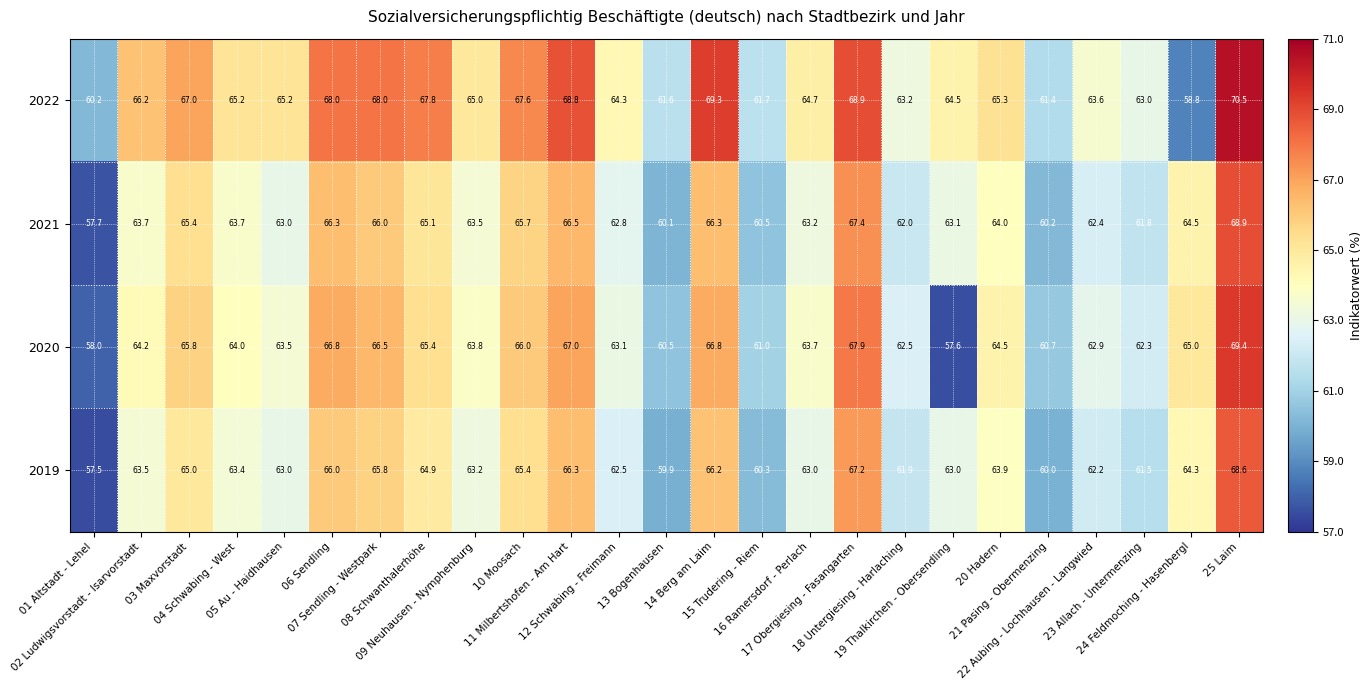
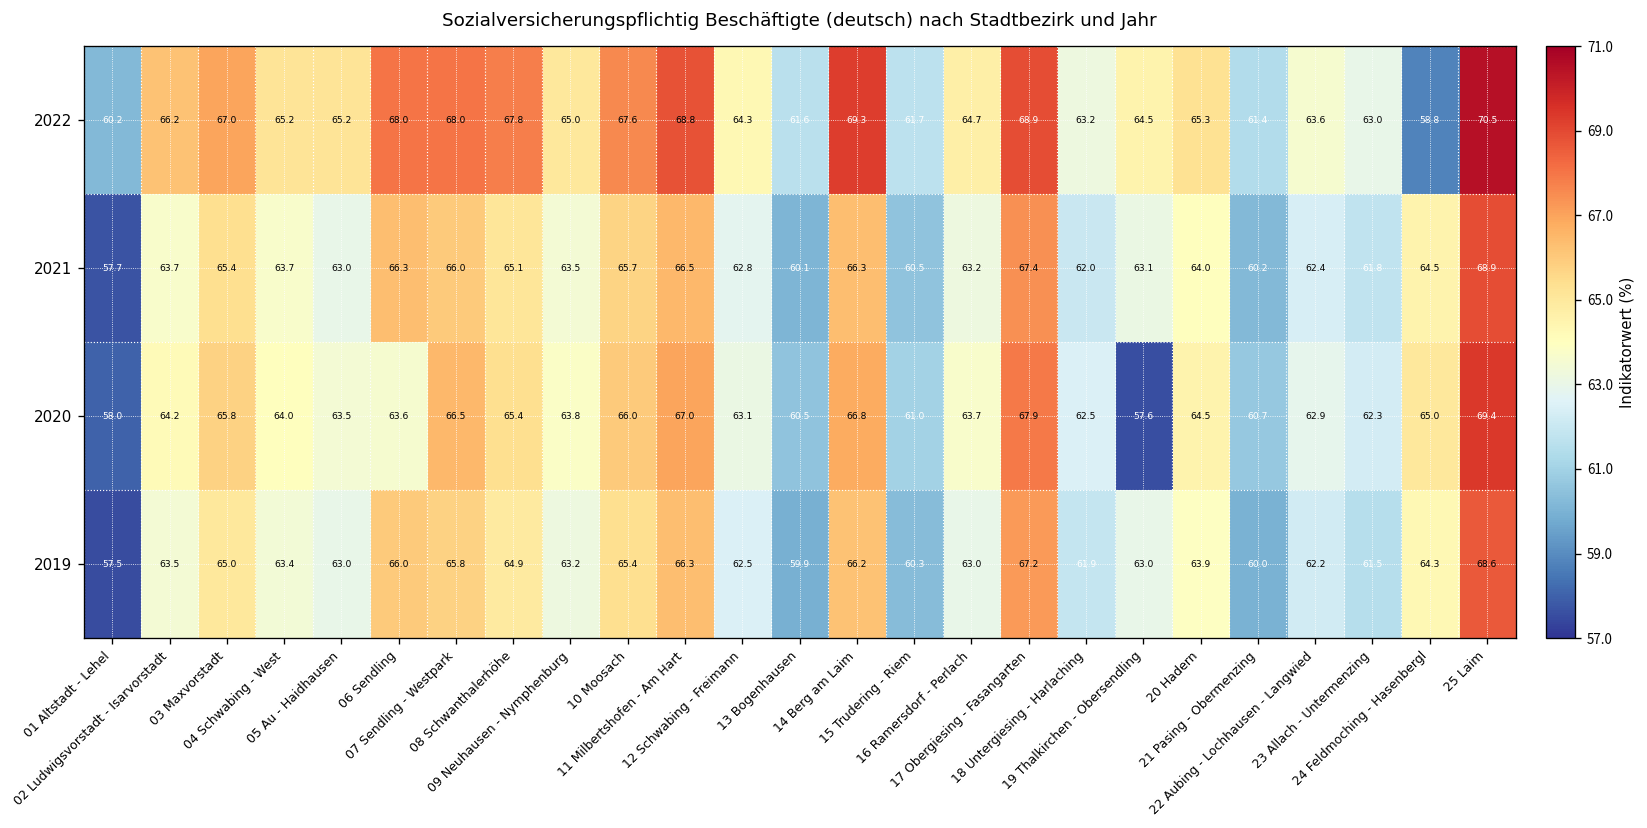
  {
    "2022": {
      "01 Altstadt - Lehel": 60.2,
      "02 Ludwigsvorstadt - Isarvorstadt": 66.2,
      "03 Maxvorstadt": 67.0,
      "04 Schwabing - West": 65.2,
      "05 Au - Haidhausen": 65.2,
      "06 Sendling": 68.0,
      "07 Sendling - Westpark": 68.0,
      "08 Schwanthalerhöhe": 67.8,
      "09 Neuhausen - Nymphenburg": 65.0,
      "10 Moosach": 67.6,
      "11 Milbertshofen - Am Hart": 68.8,
      "12 Schwabing - Freimann": 64.3,
      "13 Bogenhausen": 61.6,
      "14 Berg am Laim": 69.3,
      "15 Trudering - Riem": 61.7,
      "16 Ramersdorf - Perlach": 64.7,
      "17 Obergiesing - Fasangarten": 68.9,
      "18 Untergiesing - Harlaching": 63.2,
      "19 Thalkirchen - Obersendling": 64.5,
      "20 Hadern": 65.3,
      "21 Pasing - Obermenzing": 61.4,
      "22 Aubing - Lochhausen - Langwied": 63.6,
      "23 Allach - Untermenzing": 63.0,
      "24 Feldmoching - Hasenbergl": 58.8,
      "25 Laim": 70.5
    },
    "2021": {
      "01 Altstadt - Lehel": 57.7,
      "02 Ludwigsvorstadt - Isarvorstadt": 63.7,
      "03 Maxvorstadt": 65.4,
      "04 Schwabing - West": 63.7,
      "05 Au - Haidhausen": 63.0,
      "06 Sendling": 66.3,
      "07 Sendling - Westpark": 66.0,
      "08 Schwanthalerhöhe": 65.1,
      "09 Neuhausen - Nymphenburg": 63.5,
      "10 Moosach": 65.7,
      "11 Milbertshofen - Am Hart": 66.5,
      "12 Schwabing - Freimann": 62.8,
      "13 Bogenhausen": 60.1,
      "14 Berg am Laim": 66.3,
      "15 Trudering - Riem": 60.5,
      "16 Ramersdorf - Perlach": 63.2,
      "17 Obergiesing - Fasangarten": 67.4,
      "18 Untergiesing - Harlaching": 62.0,
      "19 Thalkirchen - Obersendling": 63.1,
      "20 Hadern": 64.0,
      "21 Pasing - Obermenzing": 60.2,
      "22 Aubing - Lochhausen - Langwied": 62.4,
      "23 Allach - Untermenzing": 61.8,
      "24 Feldmoching - Hasenbergl": 64.5,
      "25 Laim": 68.9
    },
    "2020": {
      "01 Altstadt - Lehel": 58.0,
      "02 Ludwigsvorstadt - Isarvorstadt": 64.2,
      "03 Maxvorstadt": 65.8,
      "04 Schwabing - West": 64.0,
      "05 Au - Haidhausen": 63.5,
-     "06 Sendling": 66.8,
+     "06 Sendling": 63.6,
      "07 Sendling - Westpark": 66.5,
      "08 Schwanthalerhöhe": 65.4,
      "09 Neuhausen - Nymphenburg": 63.8,
      "10 Moosach": 66.0,
      "11 Milbertshofen - Am Hart": 67.0,
      "12 Schwabing - Freimann": 63.1,
      "13 Bogenhausen": 60.5,
      "14 Berg am Laim": 66.8,
      "15 Trudering - Riem": 61.0,
      "16 Ramersdorf - Perlach": 63.7,
      "17 Obergiesing - Fasangarten": 67.9,
      "18 Untergiesing - Harlaching": 62.5,
      "19 Thalkirchen - Obersendling": 57.6,
      "20 Hadern": 64.5,
      "21 Pasing - Obermenzing": 60.7,
      "22 Aubing - Lochhausen - Langwied": 62.9,
      "23 Allach - Untermenzing": 62.3,
      "24 Feldmoching - Hasenbergl": 65.0,
      "25 Laim": 69.4
    },
    "2019": {
      "01 Altstadt - Lehel": 57.5,
      "02 Ludwigsvorstadt - Isarvorstadt": 63.5,
      "03 Maxvorstadt": 65.0,
      "04 Schwabing - West": 63.4,
      "05 Au - Haidhausen": 63.0,
      "06 Sendling": 66.0,
      "07 Sendling - Westpark": 65.8,
      "08 Schwanthalerhöhe": 64.9,
      "09 Neuhausen - Nymphenburg": 63.2,
      "10 Moosach": 65.4,
      "11 Milbertshofen - Am Hart": 66.3,
      "12 Schwabing - Freimann": 62.5,
      "13 Bogenhausen": 59.9,
      "14 Berg am Laim": 66.2,
      "15 Trudering - Riem": 60.3,
      "16 Ramersdorf - Perlach": 63.0,
      "17 Obergiesing - Fasangarten": 67.2,
      "18 Untergiesing - Harlaching": 61.9,
      "19 Thalkirchen - Obersendling": 63.0,
      "20 Hadern": 63.9,
      "21 Pasing - Obermenzing": 60.0,
      "22 Aubing - Lochhausen - Langwied": 62.2,
      "23 Allach - Untermenzing": 61.5,
      "24 Feldmoching - Hasenbergl": 64.3,
      "25 Laim": 68.6
    }
  }
